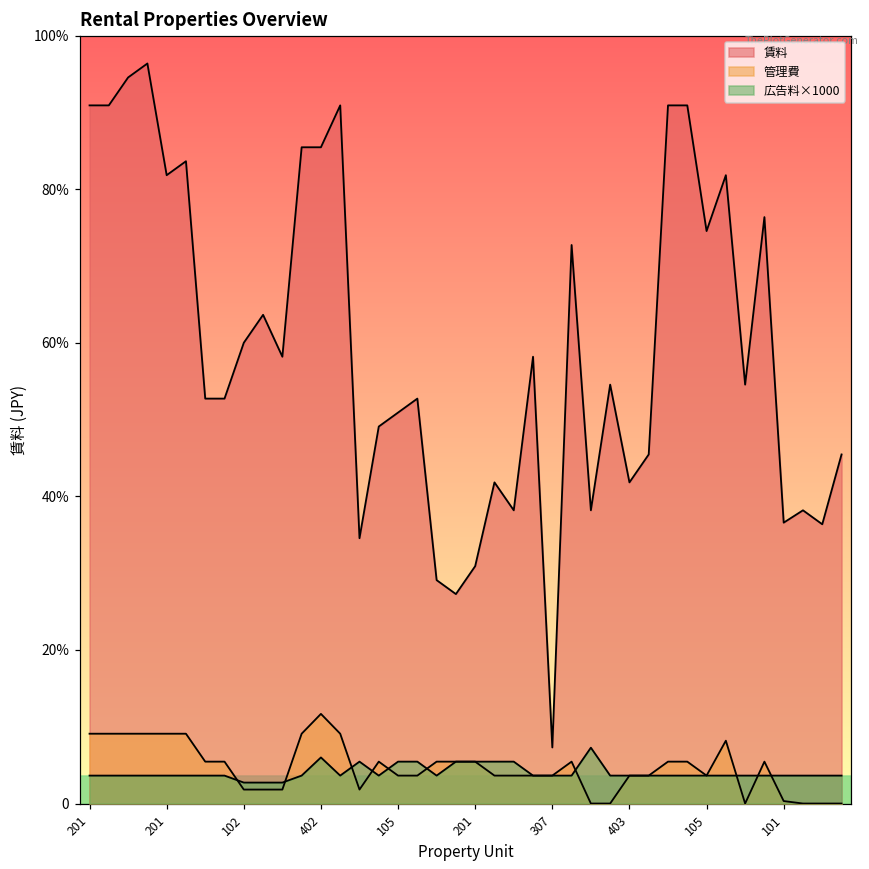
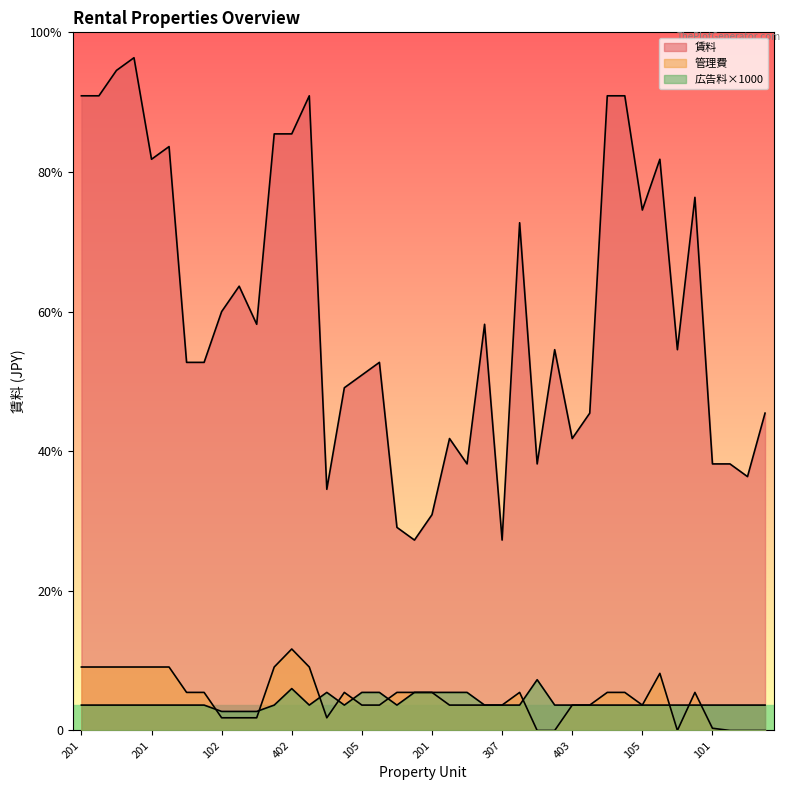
  {
    "賃料": {
      "402": "85%",
-     "307": "7%",
-     "101": "37%"
+     "307": "27%",
+     "101": "38%"
    },
    "管理費": {
      "402": "12%"
    },
    "広告料×1000": {
      "402": "6%"
    }
  }
